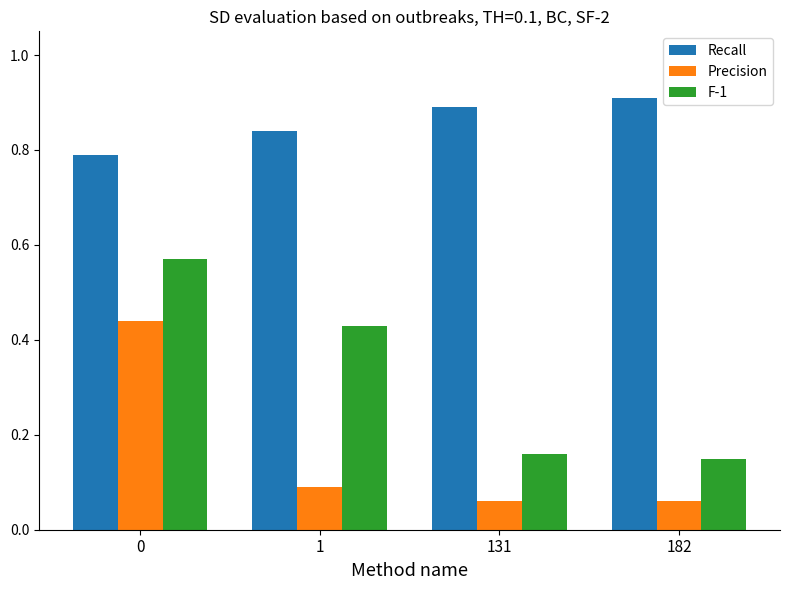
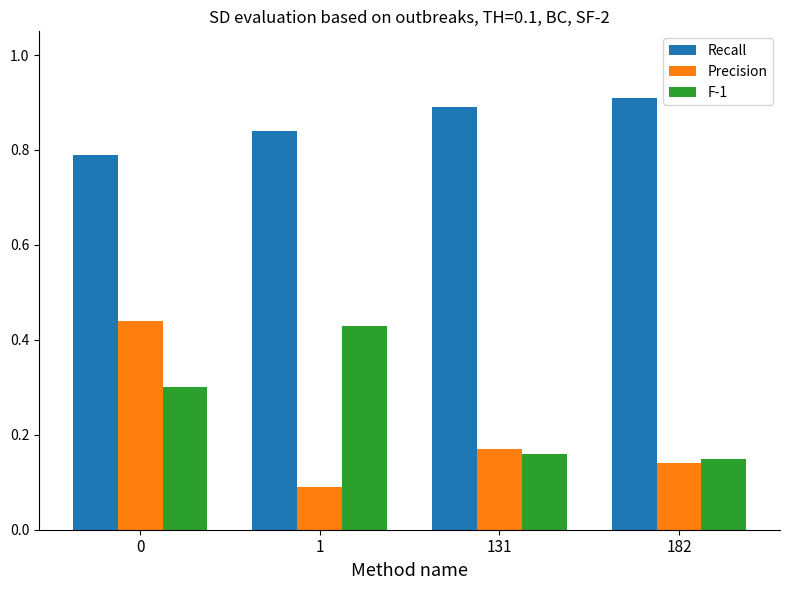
  {
    "Recall": {
      "0": 0.79,
      "1": 0.84,
      "131": 0.89,
      "182": 0.91
    },
    "Precision": {
      "0": 0.44,
      "1": 0.09,
-     "131": 0.06,
-     "182": 0.06
+     "131": 0.17,
+     "182": 0.14
    },
    "F-1": {
-     "0": 0.57,
+     "0": 0.30,
      "1": 0.43,
      "131": 0.16,
      "182": 0.15
    }
  }
